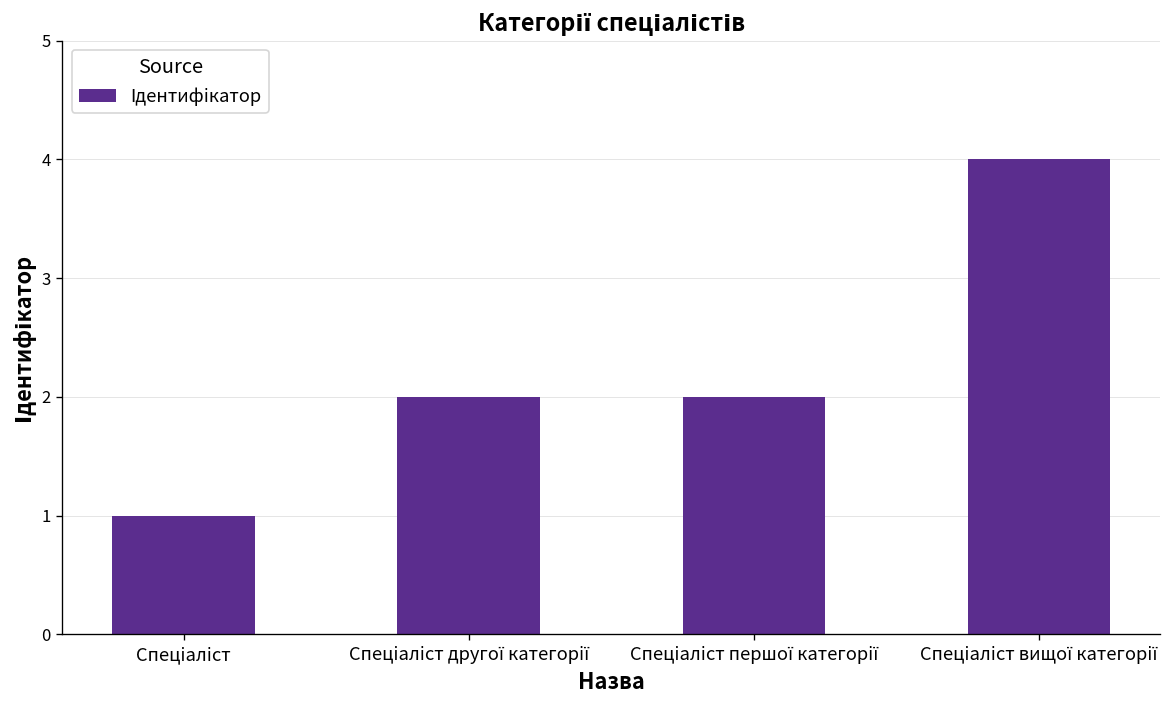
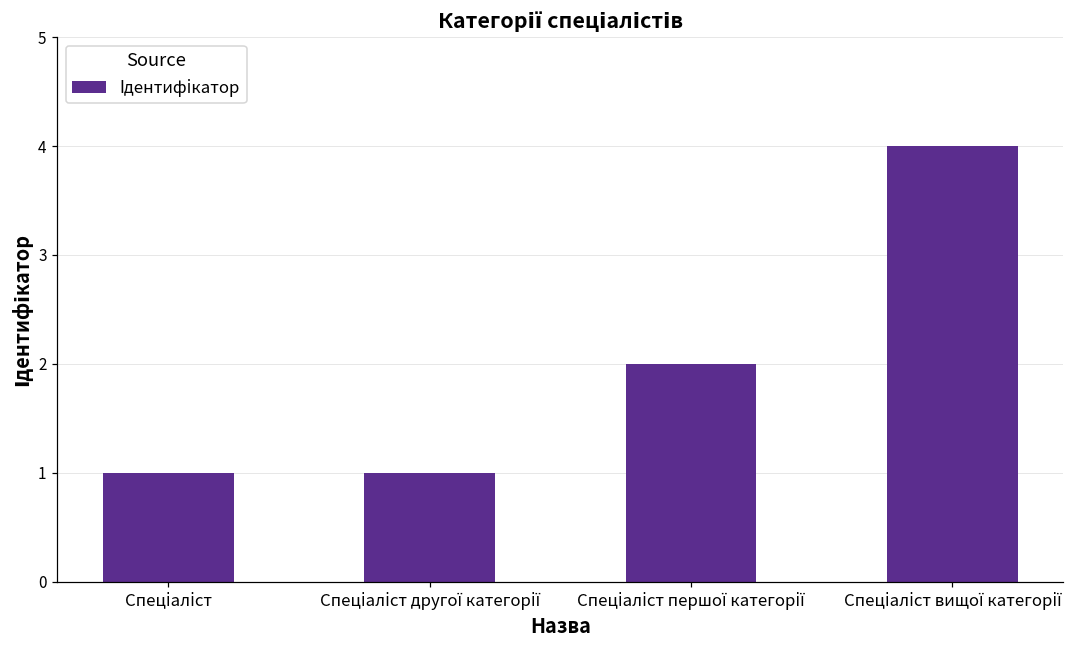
  {
    "Спеціаліст": 1,
-   "Спеціаліст другої категорії": 2,
+   "Спеціаліст другої категорії": 1,
    "Спеціаліст першої категорії": 2,
    "Спеціаліст вищої категорії": 4
  }
